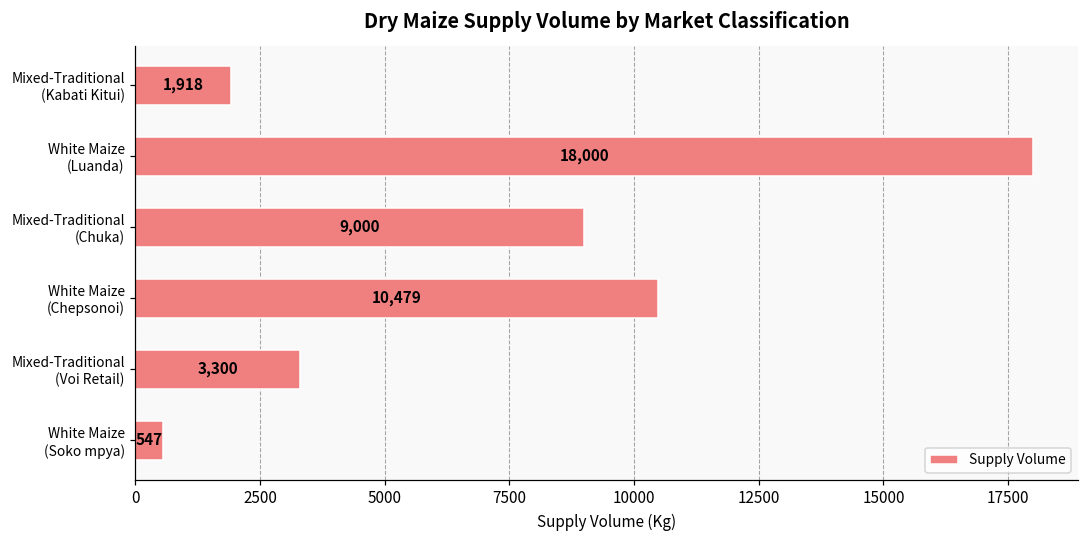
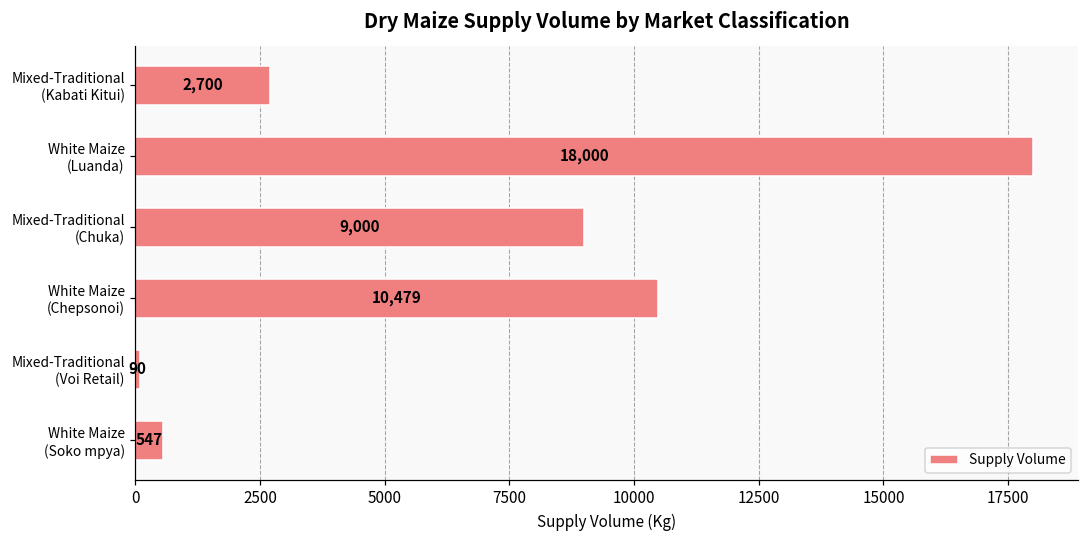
  {
-   "Mixed-Traditional (Kabati Kitui)": "1,918",
+   "Mixed-Traditional (Kabati Kitui)": "2,700",
    "White Maize (Luanda)": "18,000",
    "Mixed-Traditional (Chuka)": "9,000",
    "White Maize (Chepsonoi)": "10,479",
-   "Mixed-Traditional (Voi Retail)": "3,300",
+   "Mixed-Traditional (Voi Retail)": "90",
    "White Maize (Soko mpya)": "547"
  }
